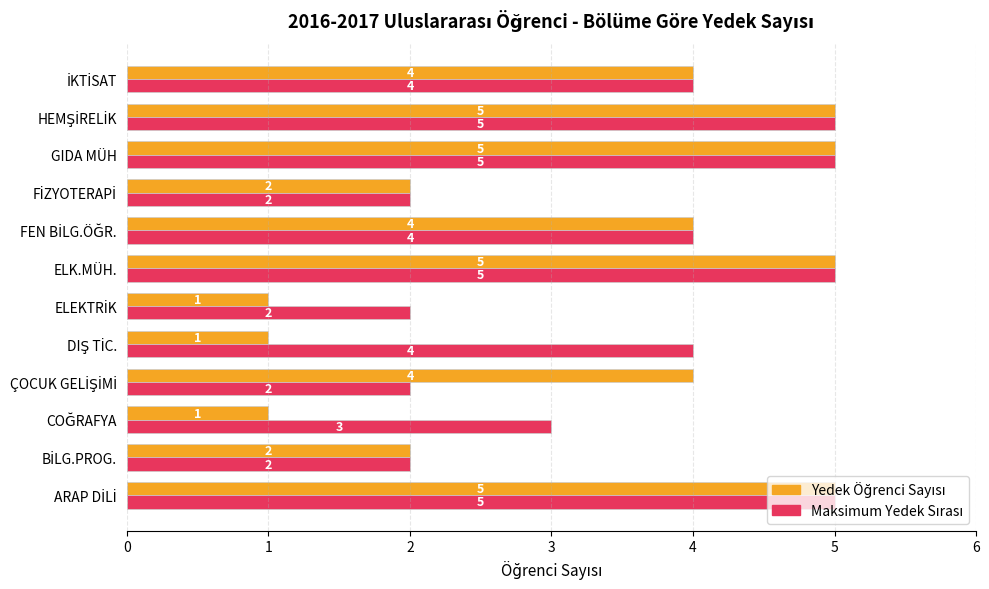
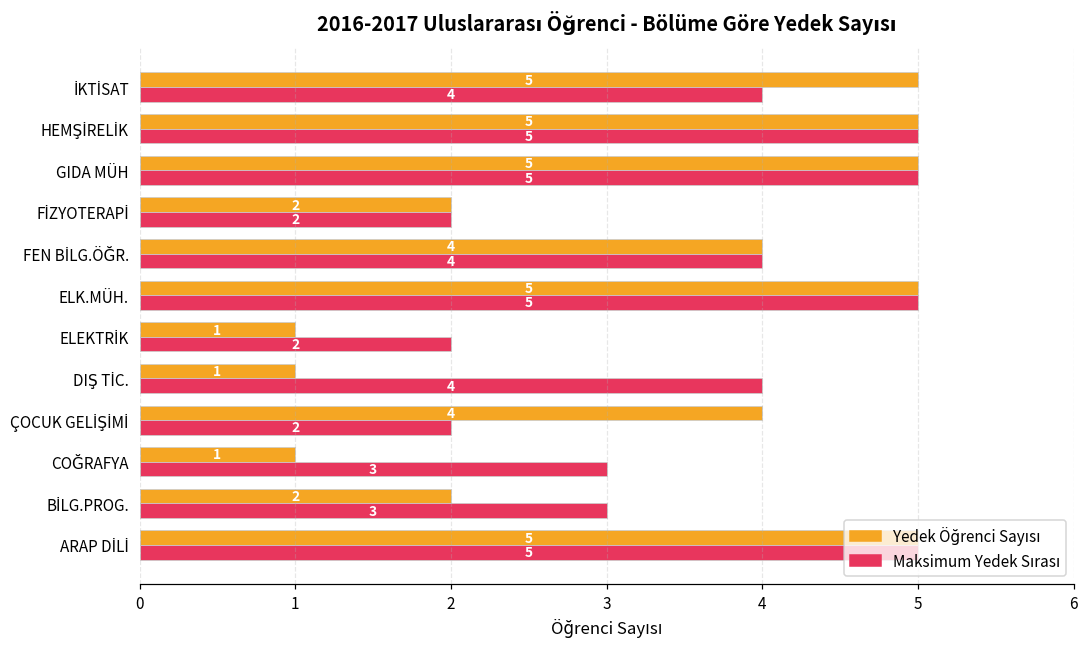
  {
    "Yedek Öğrenci Sayısı": {
-     "İKTİSAT": 4,
+     "İKTİSAT": 5,
      "HEMŞİRELİK": 5,
      "GIDA MÜH": 5,
      "FİZYOTERAPİ": 2,
      "FEN BİLG.ÖĞR.": 4,
      "ELK.MÜH.": 5,
      "ELEKTRİK": 1,
      "DIŞ TİC.": 1,
      "ÇOCUK GELİŞİMİ": 4,
      "COĞRAFYA": 1,
      "BİLG.PROG.": 2
    },
    "Maksimum Yedek Sırası": {
      "İKTİSAT": 4,
      "HEMŞİRELİK": 5,
      "GIDA MÜH": 5,
      "FİZYOTERAPİ": 2,
      "FEN BİLG.ÖĞR.": 4,
      "ELK.MÜH.": 5,
      "ELEKTRİK": 2,
      "DIŞ TİC.": 4,
      "ÇOCUK GELİŞİMİ": 2,
      "COĞRAFYA": 3,
-     "BİLG.PROG.": 2
+     "BİLG.PROG.": 3
    }
  }
